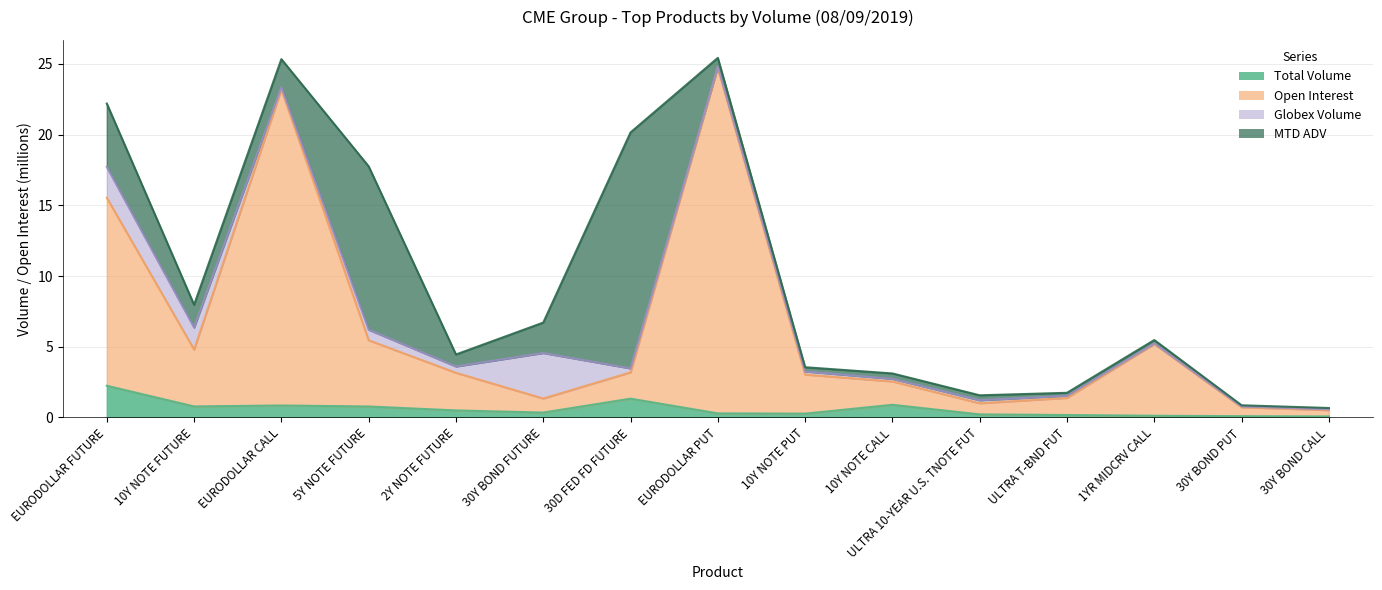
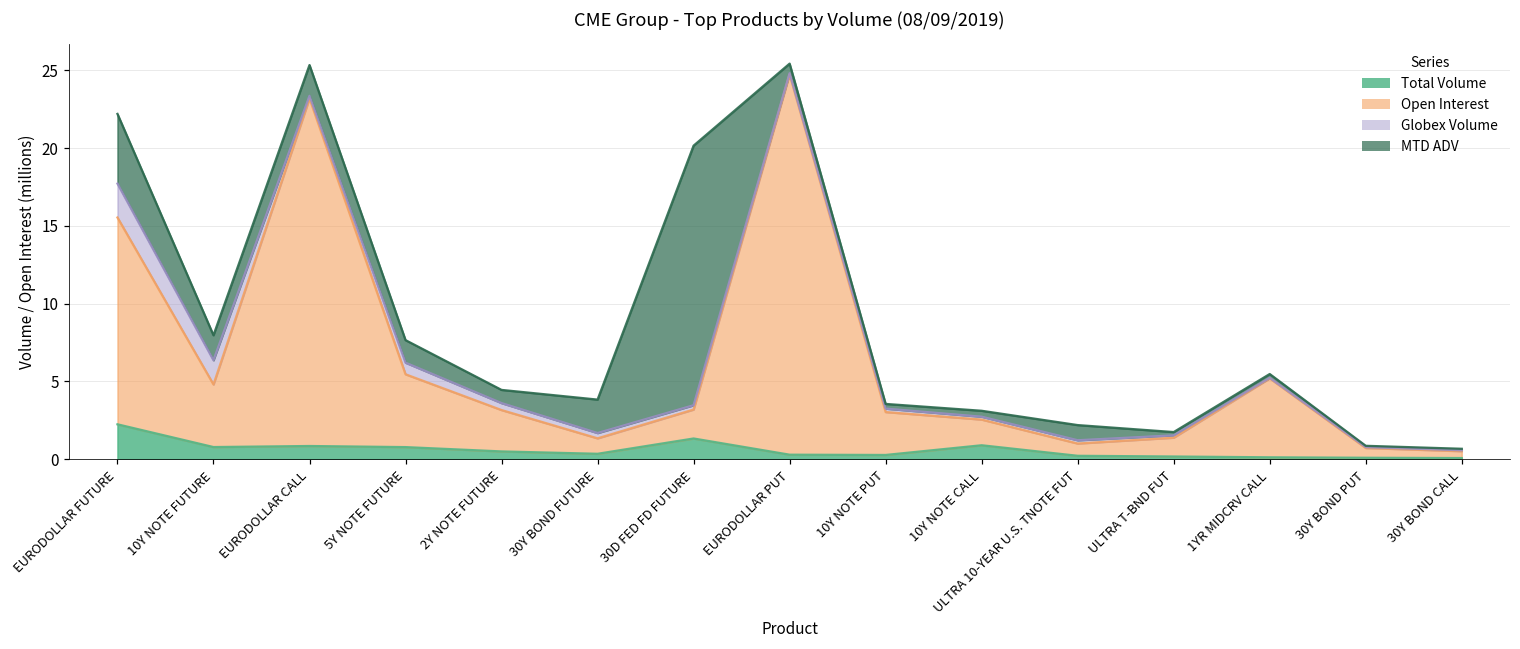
  {
    "Total Volume": {
      "EURODOLLAR FUTURE": 2.2,
      "10Y NOTE FUTURE": 0.8,
      "EURODOLLAR CALL": 0.8,
      "5Y NOTE FUTURE": 0.8,
      "2Y NOTE FUTURE": 0.5,
      "30Y BOND FUTURE": 0.3,
      "30D FED FD FUTURE": 1.3,
      "EURODOLLAR PUT": 0.3,
      "10Y NOTE PUT": 0.3,
      "10Y NOTE CALL": 0.9,
      "ULTRA 10-YEAR U.S. TNOTE FUT": 0.2,
      "ULTRA T-BND FUT": 0.2,
      "1YR MIDCRV CALL": 0.1,
      "30Y BOND PUT": 0.1,
      "30Y BOND CALL": 0.1
    },
    "Open Interest": {
      "EURODOLLAR FUTURE": 13.3,
      "10Y NOTE FUTURE": 4.0,
      "5Y NOTE FUTURE": 4.7,
      "2Y NOTE FUTURE": 2.7,
      "30Y BOND FUTURE": 1.0,
      "30D FED FD FUTURE": 1.9,
      "10Y NOTE PUT": 2.8,
      "10Y NOTE CALL": 1.7,
      "ULTRA 10-YEAR U.S. TNOTE FUT": 0.8
    },
    "Globex Volume": {
      "EURODOLLAR FUTURE": 2.2,
      "10Y NOTE FUTURE": 1.6,
      "5Y NOTE FUTURE": 0.7,
      "2Y NOTE FUTURE": 0.4,
-     "30Y BOND FUTURE": 3.2,
+     "30Y BOND FUTURE": 0.3,
      "30D FED FD FUTURE": 0.3,
      "10Y NOTE PUT": 0.2,
      "10Y NOTE CALL": 0.2,
      "ULTRA 10-YEAR U.S. TNOTE FUT": 0.2
    },
    "MTD ADV": {
      "EURODOLLAR FUTURE": 4.5,
      "10Y NOTE FUTURE": 1.6,
      "EURODOLLAR CALL": 2.0,
-     "5Y NOTE FUTURE": 11.6,
+     "5Y NOTE FUTURE": 1.5,
      "2Y NOTE FUTURE": 0.8,
      "30Y BOND FUTURE": 2.2,
      "30D FED FD FUTURE": 16.7,
      "EURODOLLAR PUT": 0.6,
      "10Y NOTE PUT": 0.3,
      "10Y NOTE CALL": 0.4,
-     "ULTRA 10-YEAR U.S. TNOTE FUT": 0.4,
+     "ULTRA 10-YEAR U.S. TNOTE FUT": 1.0,
      "ULTRA T-BND FUT": 0.2,
      "1YR MIDCRV CALL": 0.2
    }
  }
